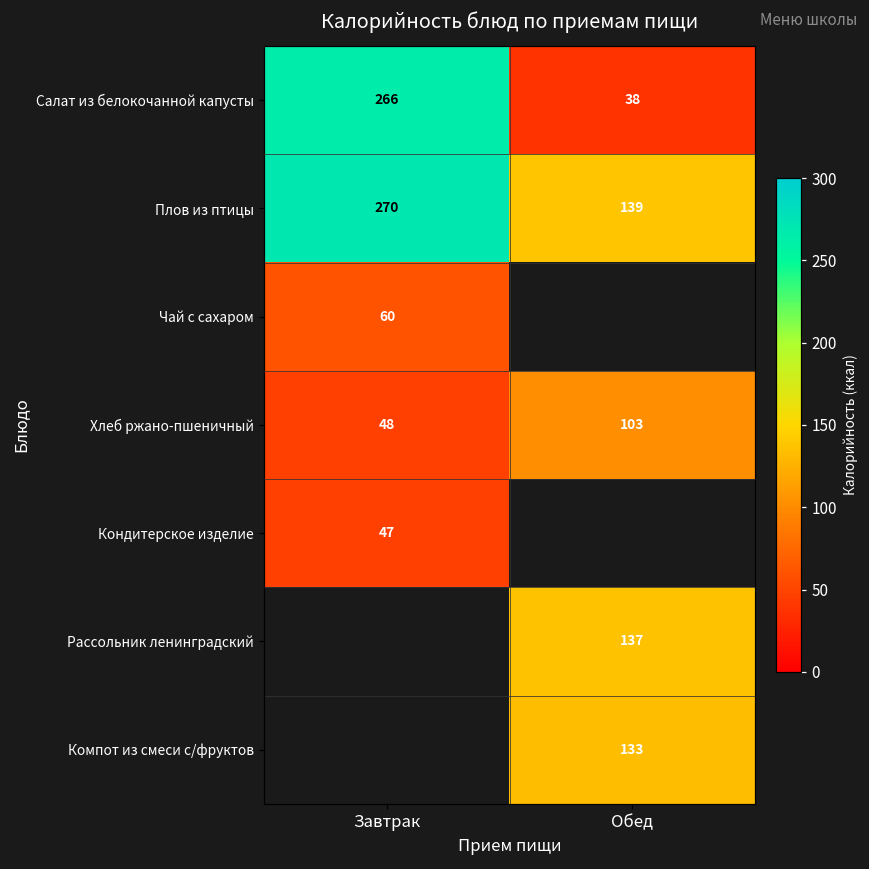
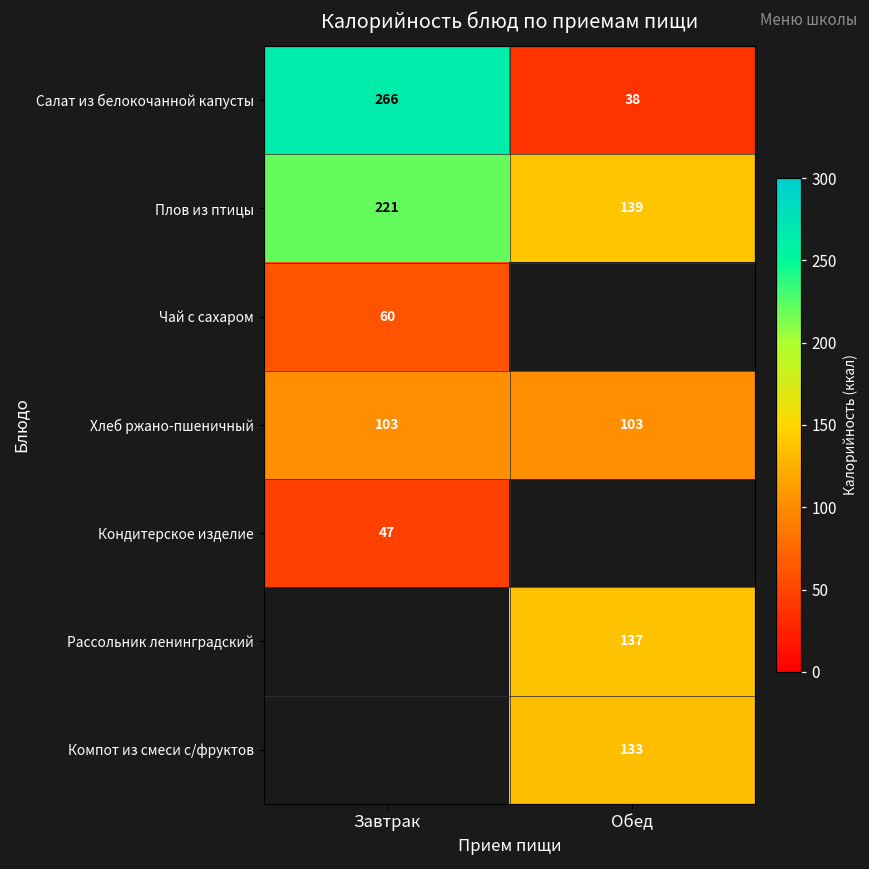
  {
    "Салат из белокочанной капусты": {
      "Завтрак": 266,
      "Обед": 38
    },
    "Плов из птицы": {
-     "Завтрак": 270,
+     "Завтрак": 221,
      "Обед": 139
    },
    "Чай с сахаром": {
      "Завтрак": 60
    },
    "Хлеб ржано-пшеничный": {
-     "Завтрак": 48,
+     "Завтрак": 103,
      "Обед": 103
    },
    "Кондитерское изделие": {
      "Завтрак": 47
    },
    "Рассольник ленинградский": {
      "Обед": 137
    },
    "Компот из смеси с/фруктов": {
      "Обед": 133
    }
  }
